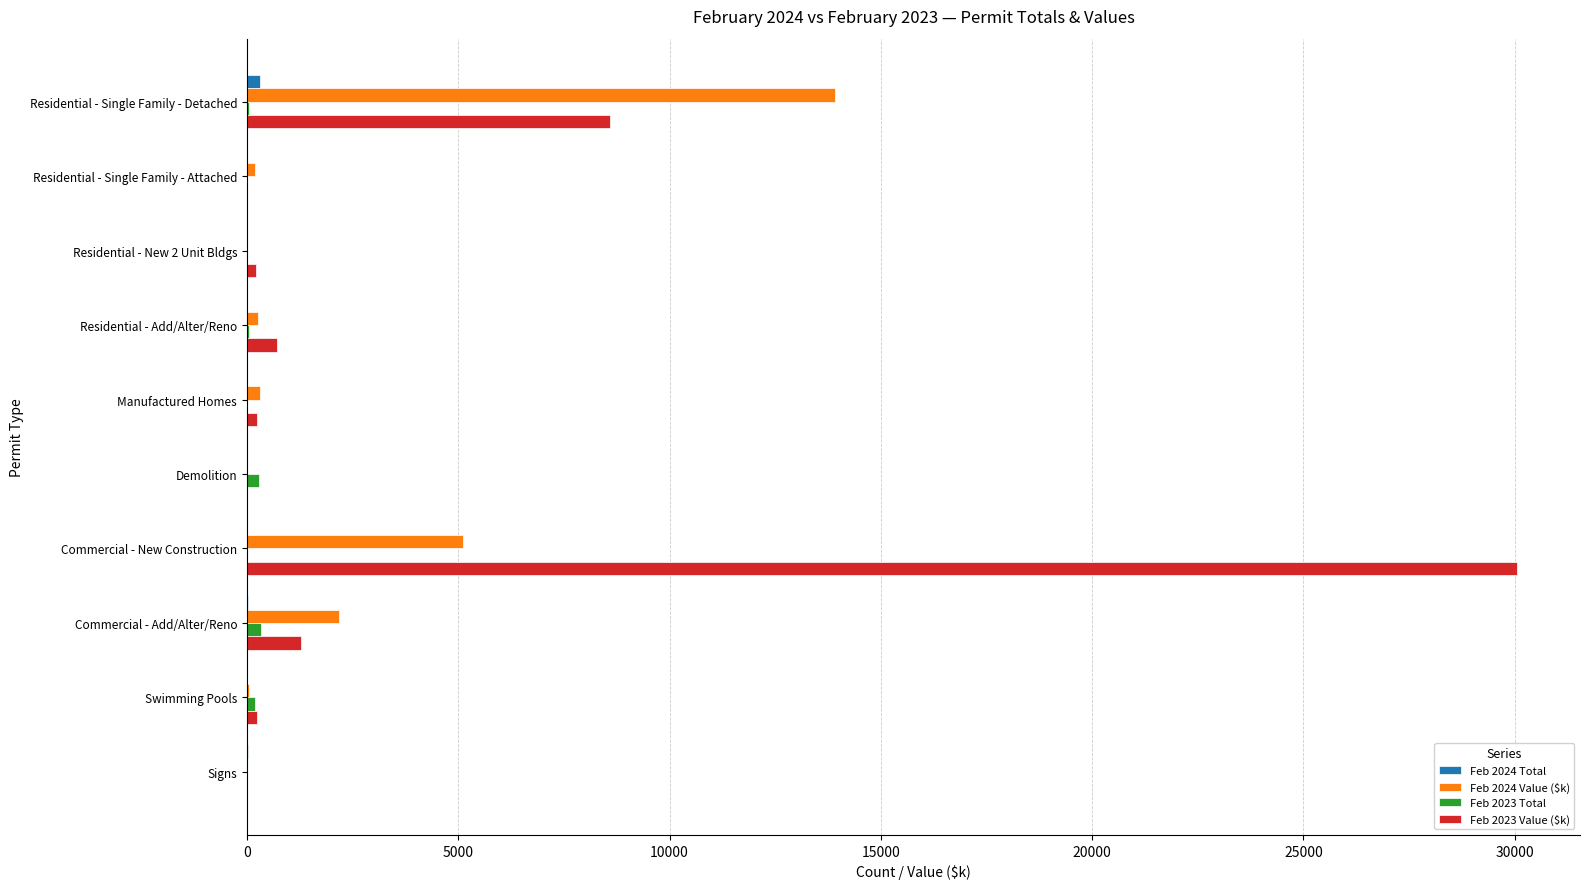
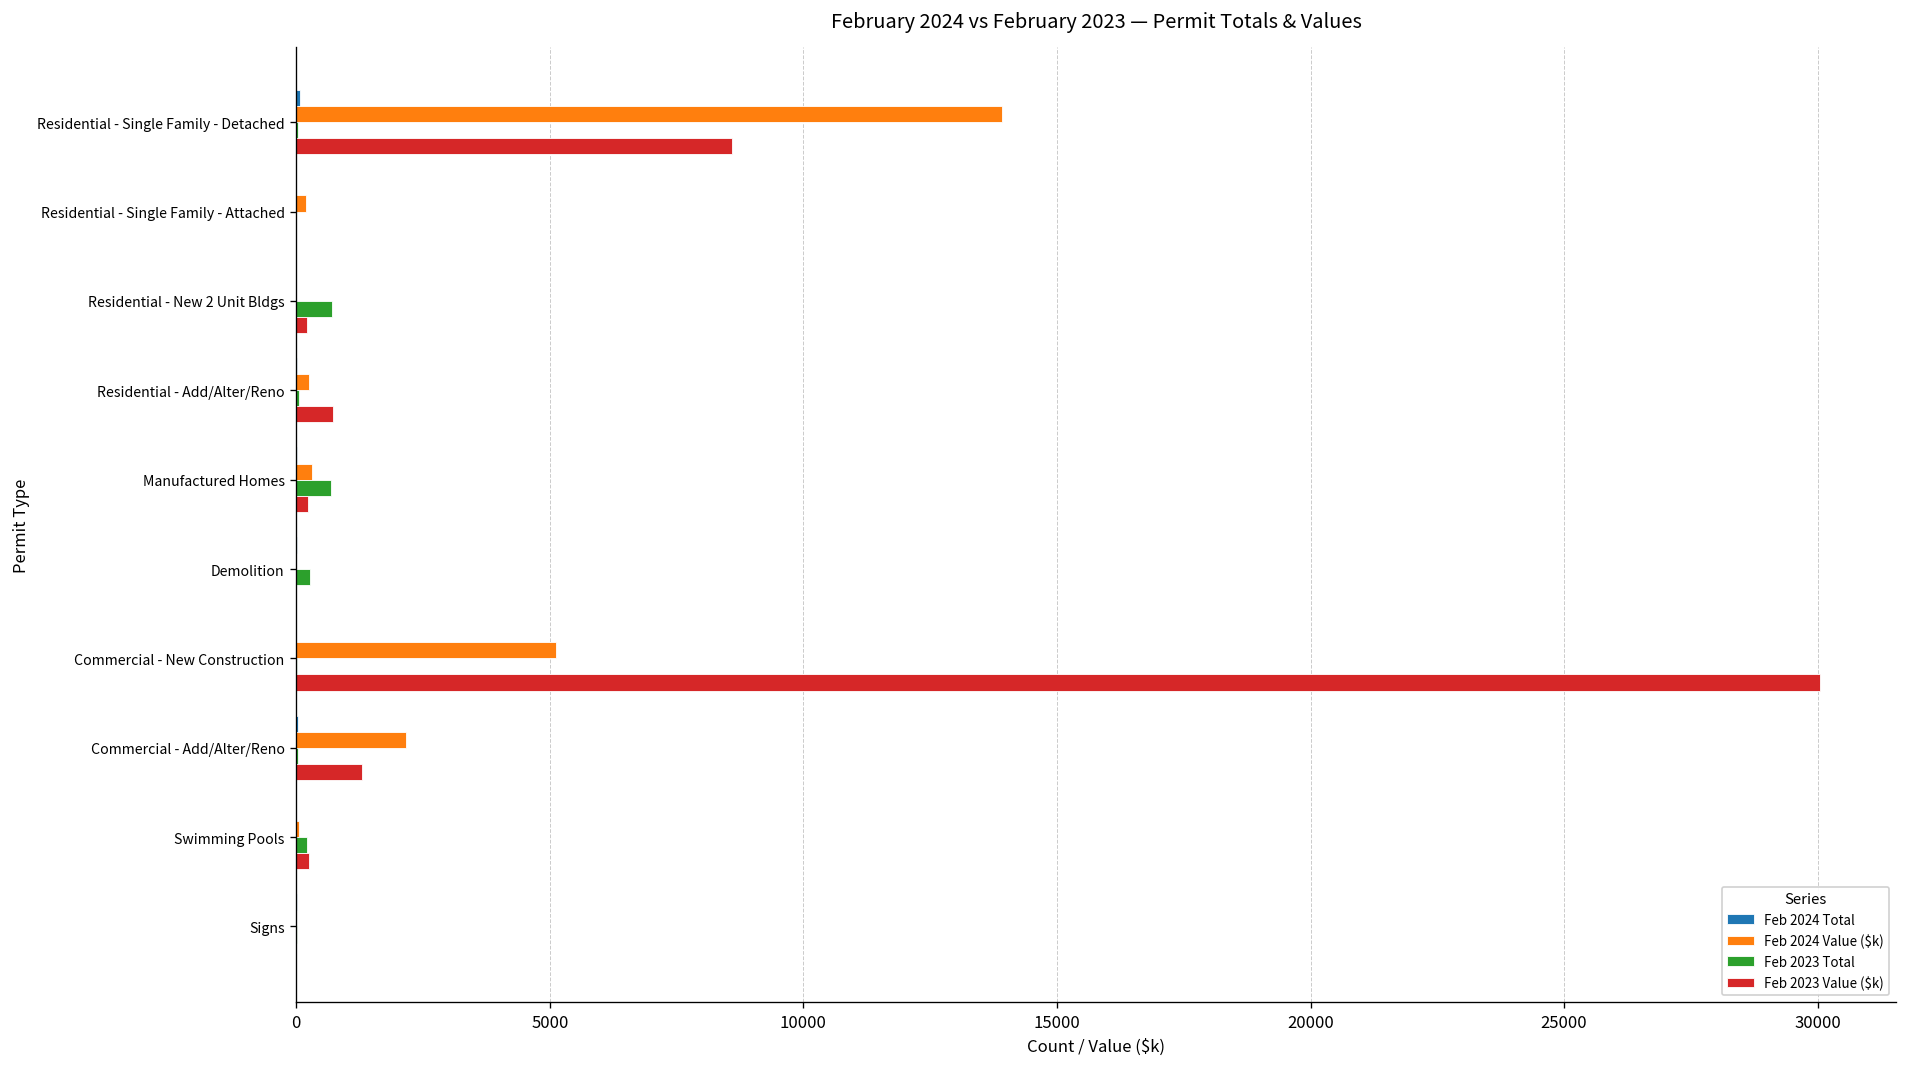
  {
    "Feb 2024 Total": {
-     "Residential - Single Family - Detached": 300,
+     "Residential - Single Family - Detached": 100,
      "Residential - New 2 Unit Bldgs": 0
    },
    "Feb 2024 Value ($k)": {
      "Residential - Single Family - Detached": 13900,
      "Residential - Single Family - Attached": 200,
      "Residential - New 2 Unit Bldgs": 0,
      "Residential - Add/Alter/Reno": 300,
      "Manufactured Homes": 300,
      "Demolition": 0,
      "Commercial - New Construction": 5100,
      "Commercial - Add/Alter/Reno": 2200,
      "Signs": 0
    },
    "Feb 2023 Total": {
      "Residential - Single Family - Attached": 0,
-     "Residential - New 2 Unit Bldgs": 0,
-     "Manufactured Homes": 0,
+     "Residential - New 2 Unit Bldgs": 700,
+     "Manufactured Homes": 700,
      "Demolition": 300,
-     "Commercial - Add/Alter/Reno": 300,
+     "Commercial - Add/Alter/Reno": 0,
      "Swimming Pools": 200
    },
    "Feb 2023 Value ($k)": {
      "Residential - Single Family - Detached": 8600,
      "Residential - Single Family - Attached": 0,
      "Residential - New 2 Unit Bldgs": 200,
      "Residential - Add/Alter/Reno": 700,
      "Manufactured Homes": 200,
      "Demolition": 0,
      "Commercial - New Construction": 30000,
      "Commercial - Add/Alter/Reno": 1300,
      "Swimming Pools": 200,
      "Signs": 0
    }
  }
